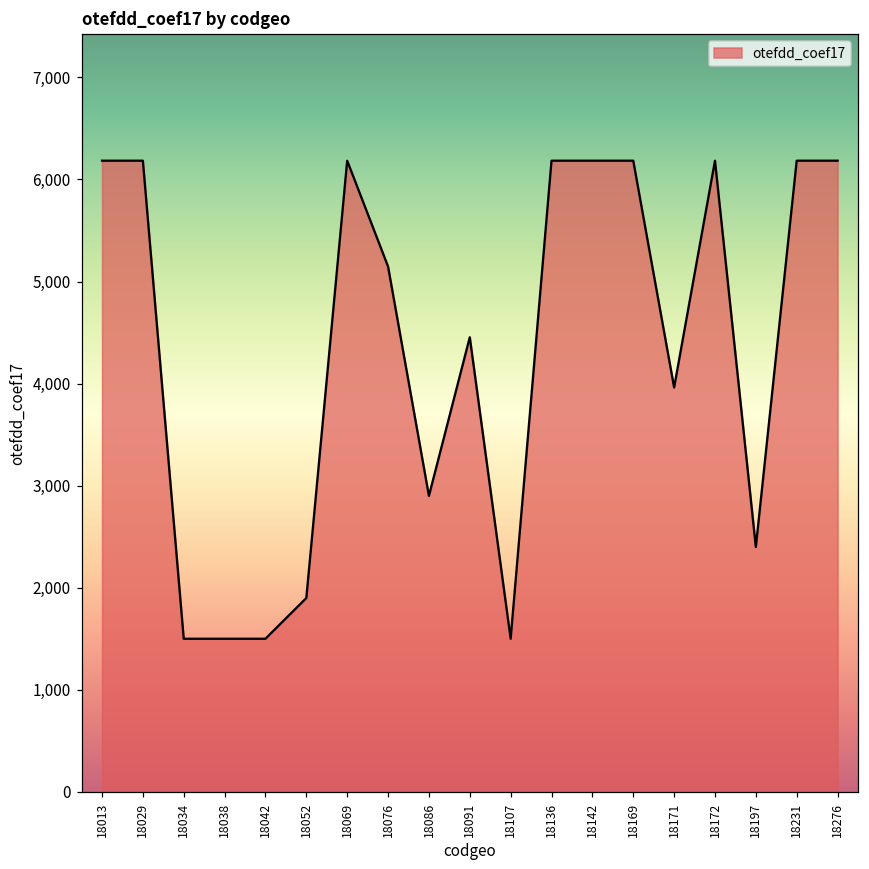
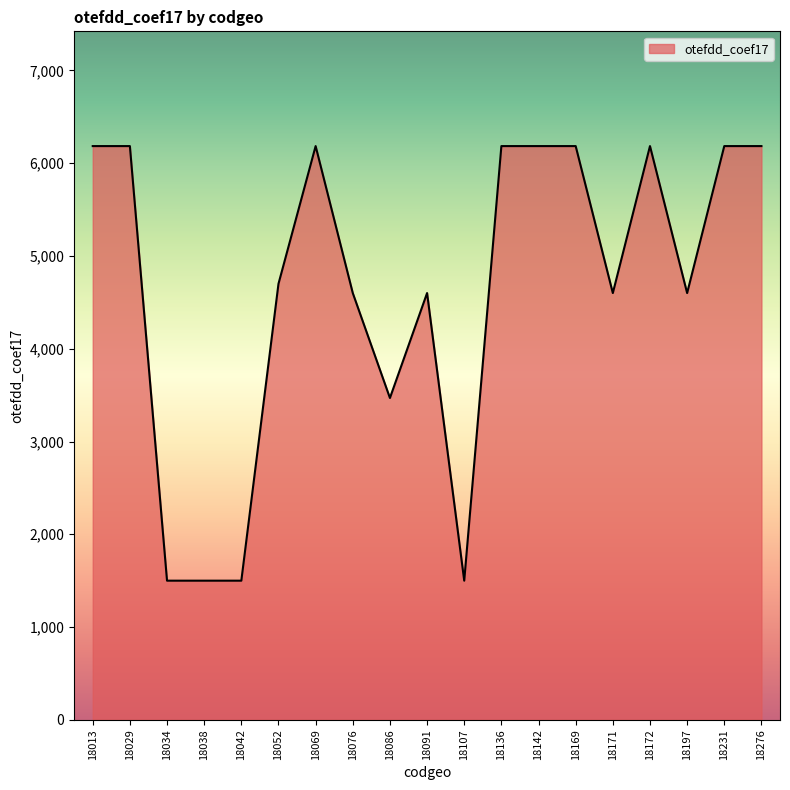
  {
    "18013": "6,200",
    "18029": "6,200",
    "18034": "1,500",
    "18038": "1,500",
    "18042": "1,500",
-   "18052": "1,900",
+   "18052": "4,700",
    "18069": "6,200",
-   "18076": "5,100",
-   "18086": "2,900",
-   "18091": "4,500",
+   "18076": "4,600",
+   "18086": "3,500",
+   "18091": "4,600",
    "18107": "1,500",
    "18136": "6,200",
    "18142": "6,200",
    "18169": "6,200",
-   "18171": "4,000",
+   "18171": "4,600",
    "18172": "6,200",
-   "18197": "2,400",
+   "18197": "4,600",
    "18231": "6,200",
    "18276": "6,200"
  }
